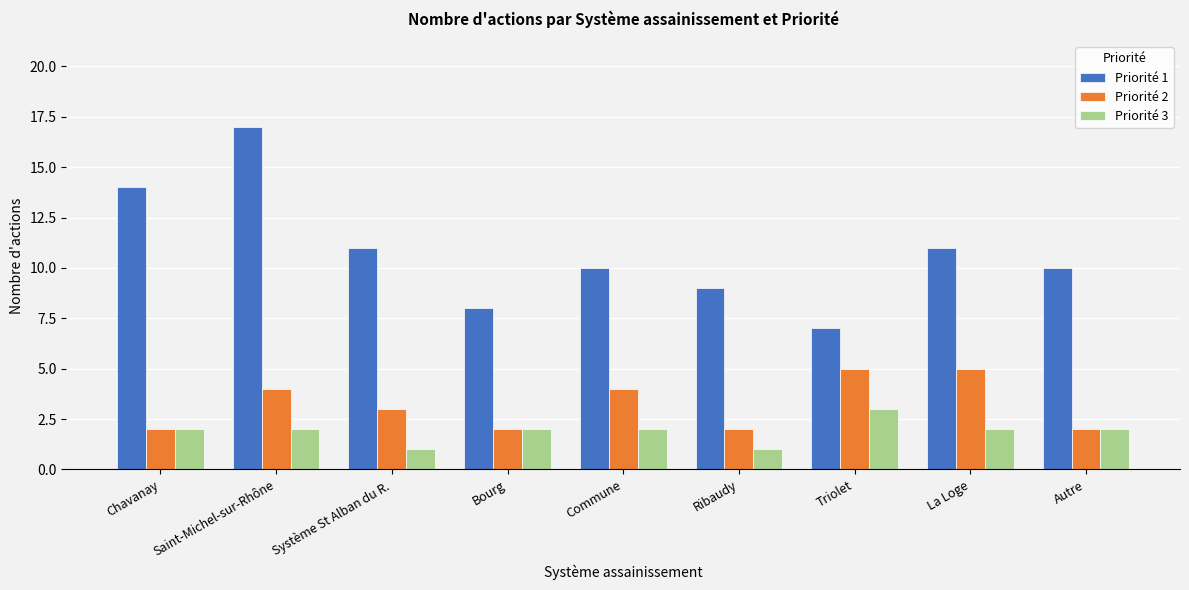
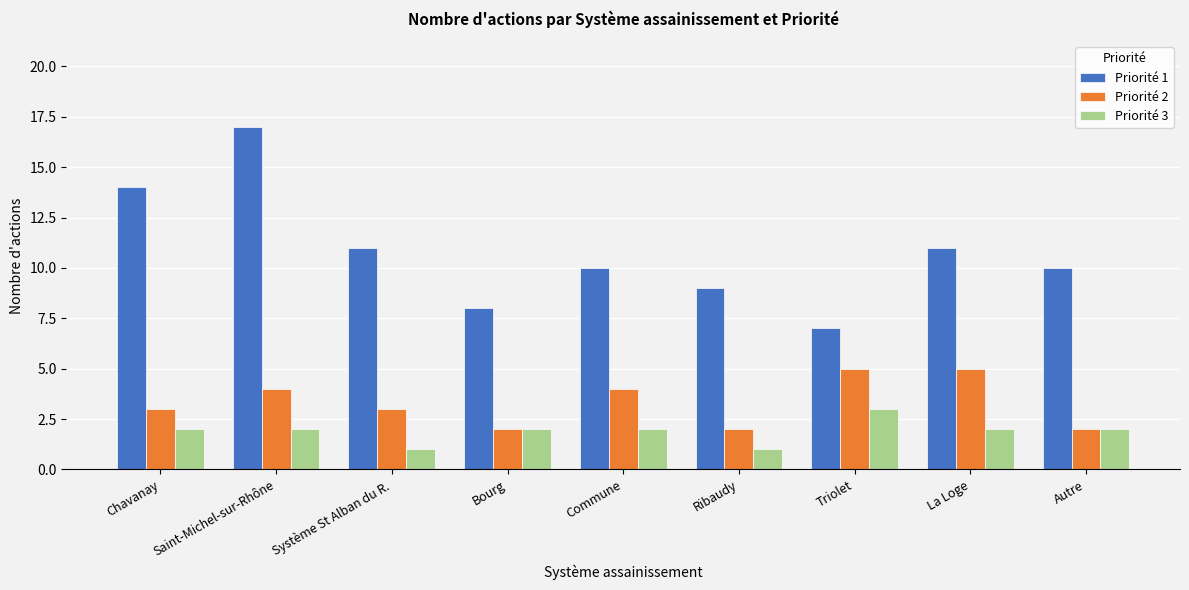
  {
    "Priorité 1": {
      "Chavanay": 14,
      "Saint-Michel-sur-Rhône": 17,
      "Système St Alban du R.": 11,
      "Bourg": 8,
      "Commune": 10,
      "Ribaudy": 9,
      "Triolet": 7,
      "La Loge": 11,
      "Autre": 10
    },
    "Priorité 2": {
-     "Chavanay": 2,
+     "Chavanay": 3,
      "Saint-Michel-sur-Rhône": 4,
      "Système St Alban du R.": 3,
      "Bourg": 2,
      "Commune": 4,
      "Ribaudy": 2,
      "Triolet": 5,
      "La Loge": 5,
      "Autre": 2
    },
    "Priorité 3": {
      "Chavanay": 2,
      "Saint-Michel-sur-Rhône": 2,
      "Système St Alban du R.": 1,
      "Bourg": 2,
      "Commune": 2,
      "Ribaudy": 1,
      "Triolet": 3,
      "La Loge": 2,
      "Autre": 2
    }
  }
